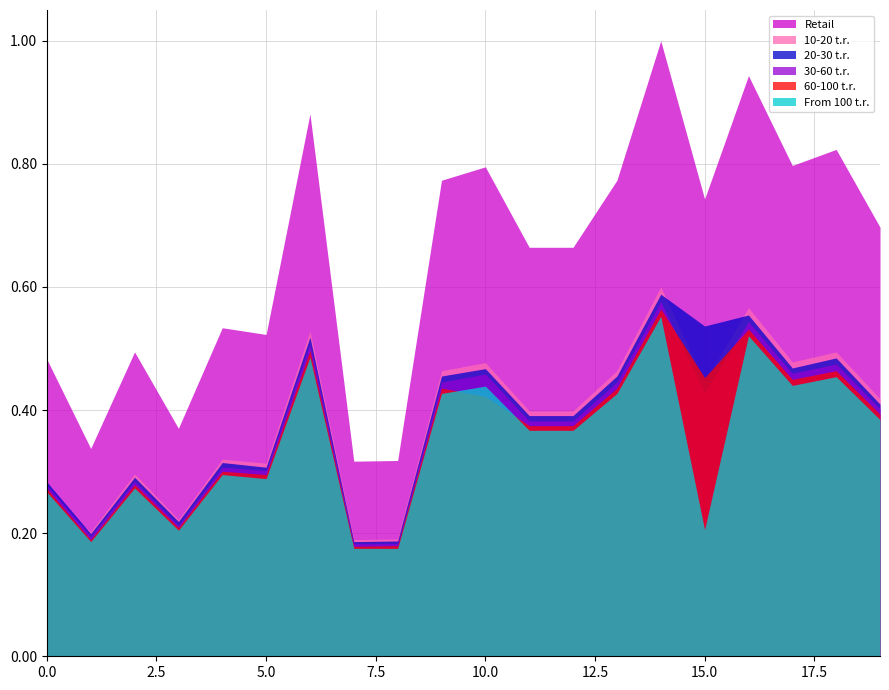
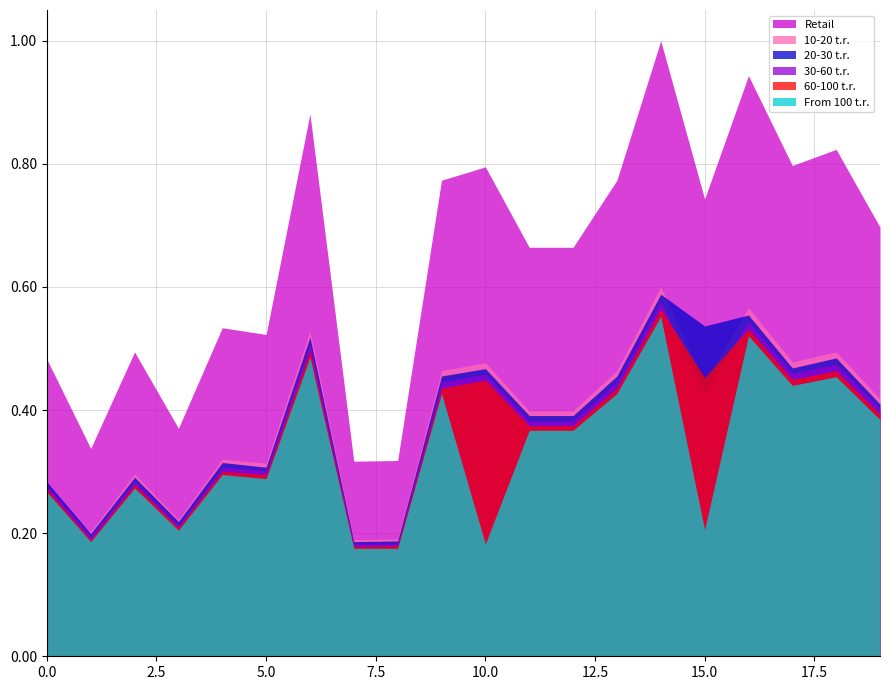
  {
    "10-20 t.r.": {
      "0.0": 0.26,
      "5.0": 0.31,
      "10.0": 0.48,
      "15.0": 0.45
    },
    "20-30 t.r.": {
      "0.0": 0.28,
      "5.0": 0.31,
      "10.0": 0.47,
      "15.0": 0.54
    },
    "60-100 t.r.": {
      "0.0": 0.27,
      "5.0": 0.30,
-     "10.0": 0.42,
+     "10.0": 0.45,
      "15.0": 0.45
    },
    "From 100 t.r.": {
      "0.0": 0.27,
      "5.0": 0.29,
-     "10.0": 0.44,
+     "10.0": 0.18,
      "15.0": 0.21
    }
  }
